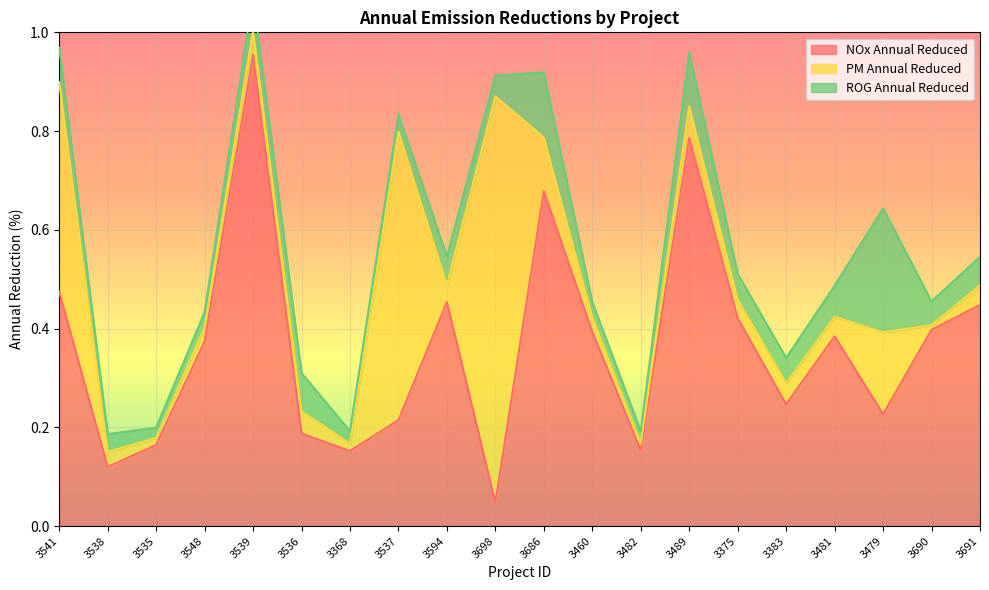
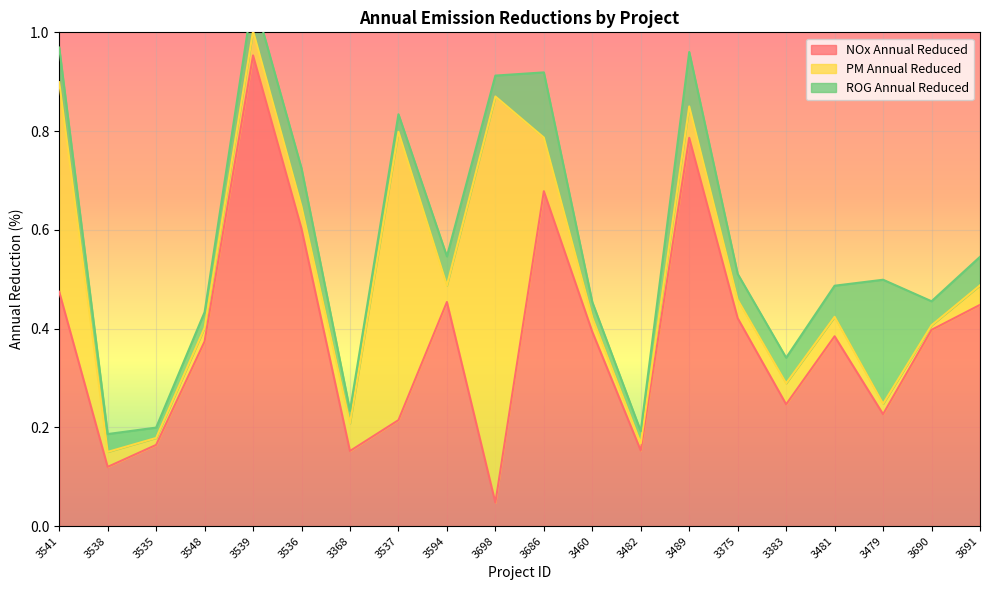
  {
    "NOx Annual Reduced": {
      "3541": 0.47,
      "3538": 0.12,
      "3535": 0.16,
      "3548": 0.37,
      "3539": 0.95,
-     "3536": 0.19,
+     "3536": 0.60,
      "3368": 0.15,
      "3537": 0.21,
      "3594": 0.45,
      "3698": 0.05,
      "3686": 0.68,
      "3460": 0.39,
      "3482": 0.15,
      "3489": 0.79,
      "3375": 0.42,
      "3383": 0.25,
      "3481": 0.38,
      "3479": 0.23,
      "3690": 0.40,
      "3691": 0.45
    },
    "PM Annual Reduced": {
      "3541": 0.42,
      "3538": 0.03,
      "3535": 0.01,
      "3548": 0.03,
      "3539": 0.05,
      "3536": 0.04,
-     "3368": 0.01,
+     "3368": 0.06,
      "3537": 0.58,
      "3594": 0.03,
      "3698": 0.82,
      "3686": 0.11,
      "3460": 0.03,
      "3482": 0.01,
      "3489": 0.06,
      "3375": 0.04,
      "3383": 0.04,
      "3481": 0.04,
-     "3479": 0.17,
+     "3479": 0.02,
      "3690": 0.01,
      "3691": 0.04
    },
    "ROG Annual Reduced": {
      "3541": 0.07,
      "3538": 0.04,
      "3535": 0.02,
      "3548": 0.03,
      "3536": 0.08,
      "3368": 0.03,
      "3537": 0.04,
      "3594": 0.06,
      "3698": 0.04,
      "3686": 0.13,
      "3460": 0.03,
      "3482": 0.02,
      "3489": 0.11,
      "3375": 0.05,
      "3383": 0.05,
      "3481": 0.06,
      "3479": 0.25,
      "3690": 0.05,
      "3691": 0.06
    }
  }
